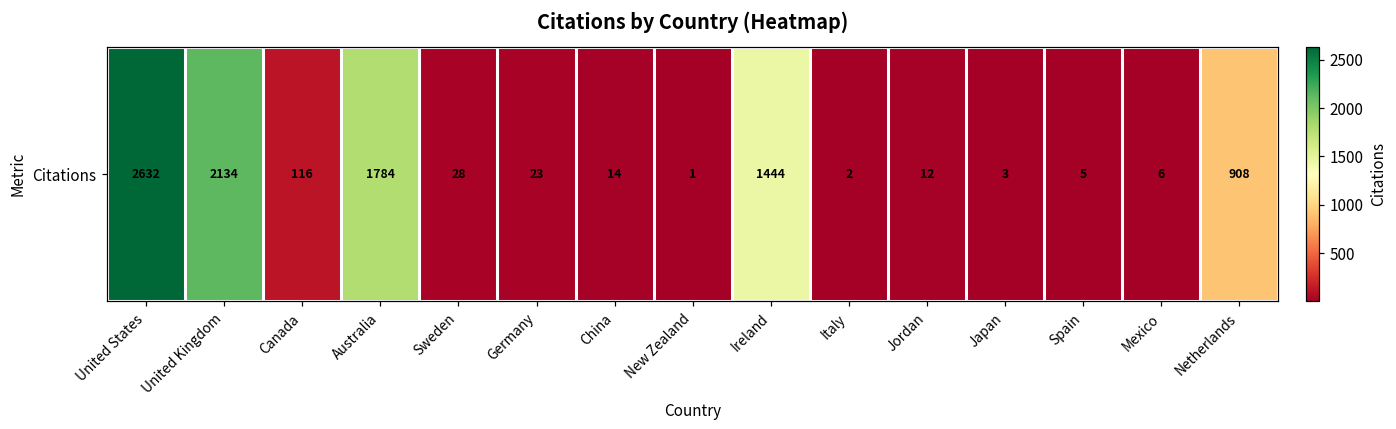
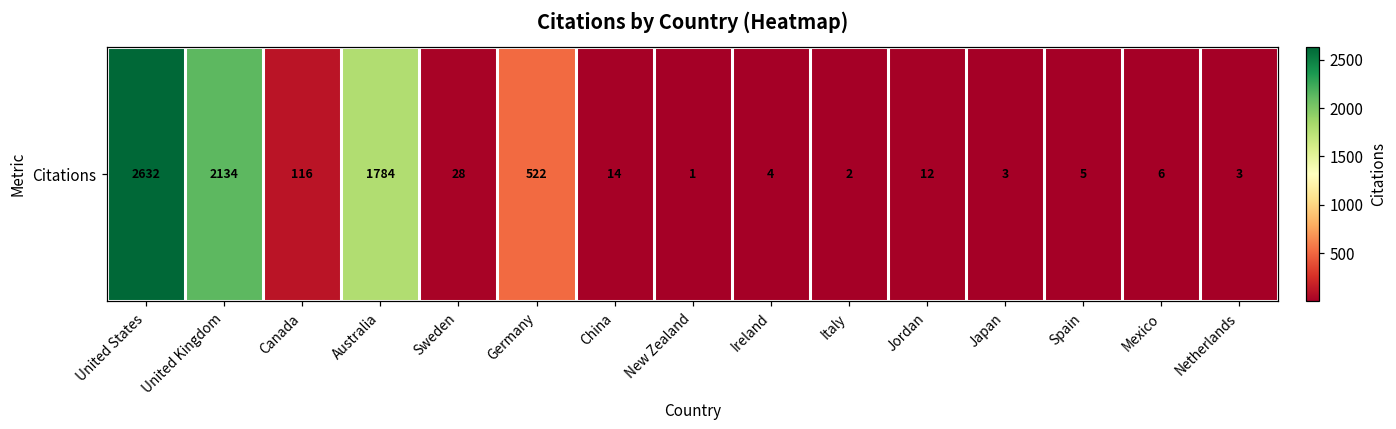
  {
    "Citations": {
      "United States": 2632,
      "United Kingdom": 2134,
      "Canada": 116,
      "Australia": 1784,
      "Sweden": 28,
-     "Germany": 23,
+     "Germany": 522,
      "China": 14,
      "New Zealand": 1,
-     "Ireland": 1444,
+     "Ireland": 4,
      "Italy": 2,
      "Jordan": 12,
      "Japan": 3,
      "Spain": 5,
      "Mexico": 6,
-     "Netherlands": 908
+     "Netherlands": 3
    }
  }
